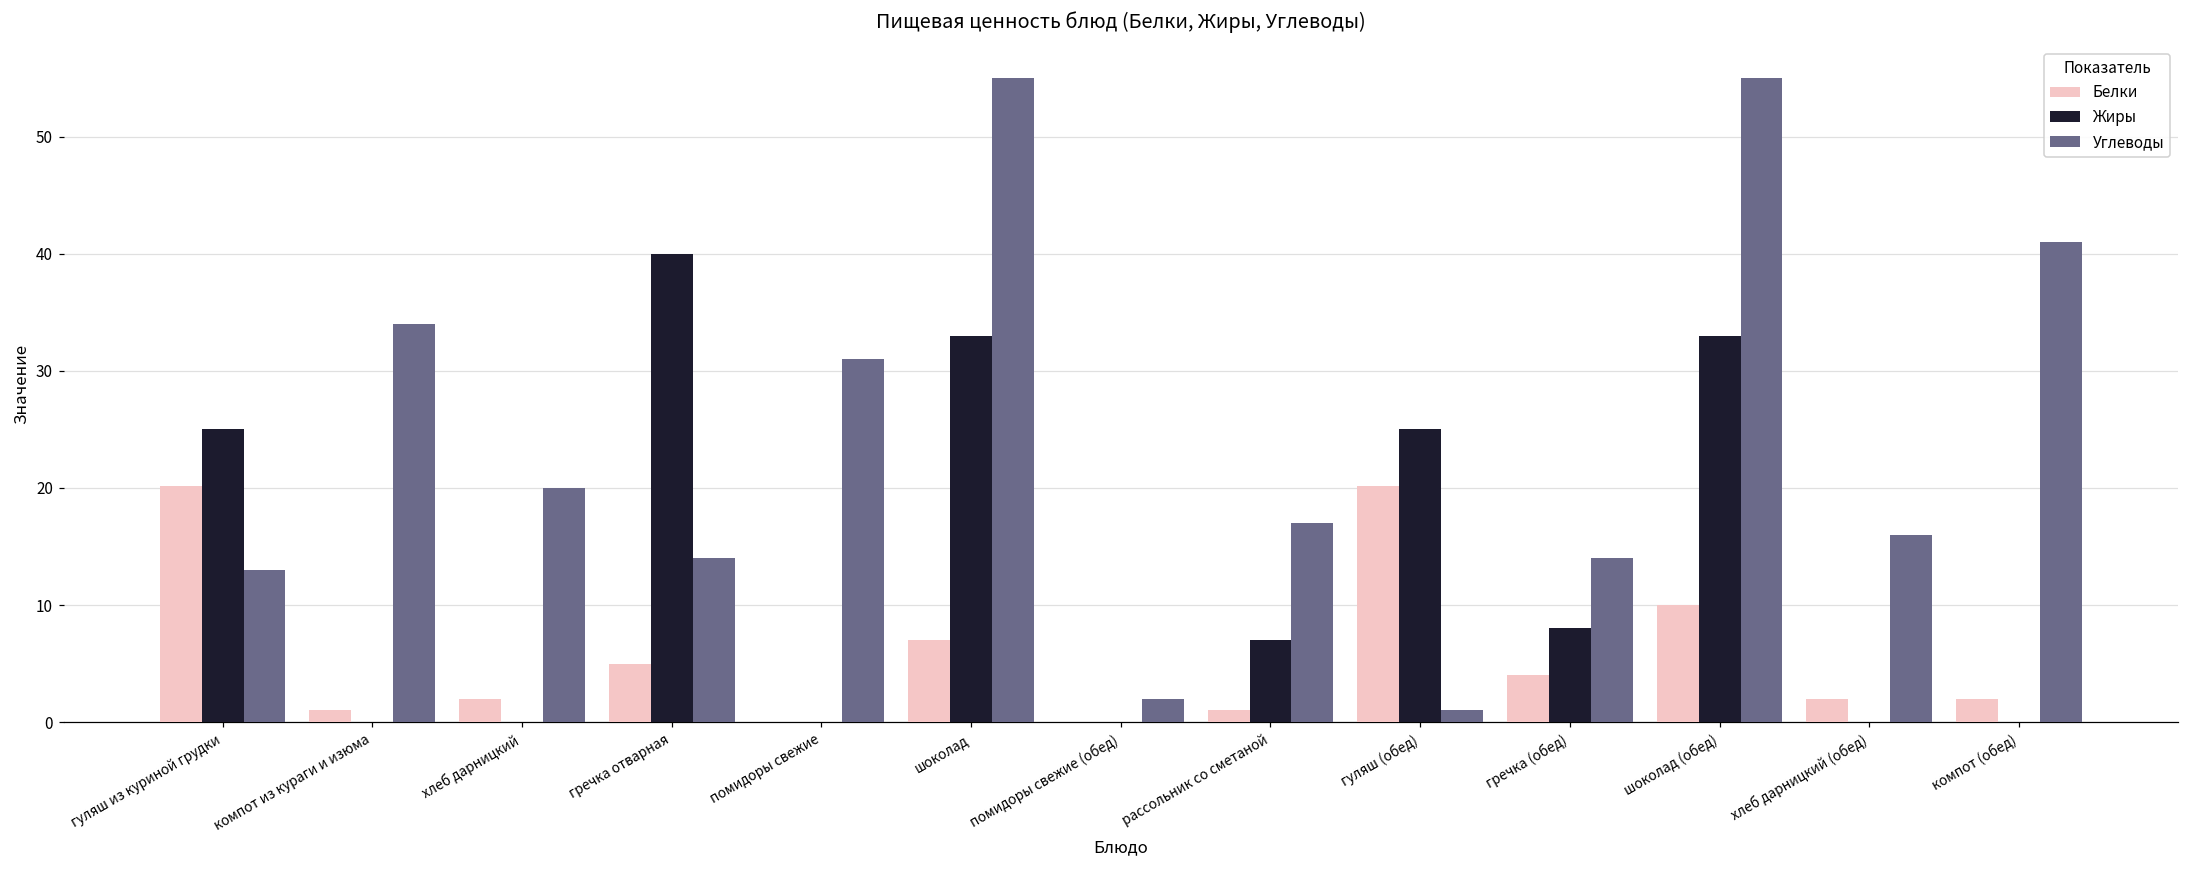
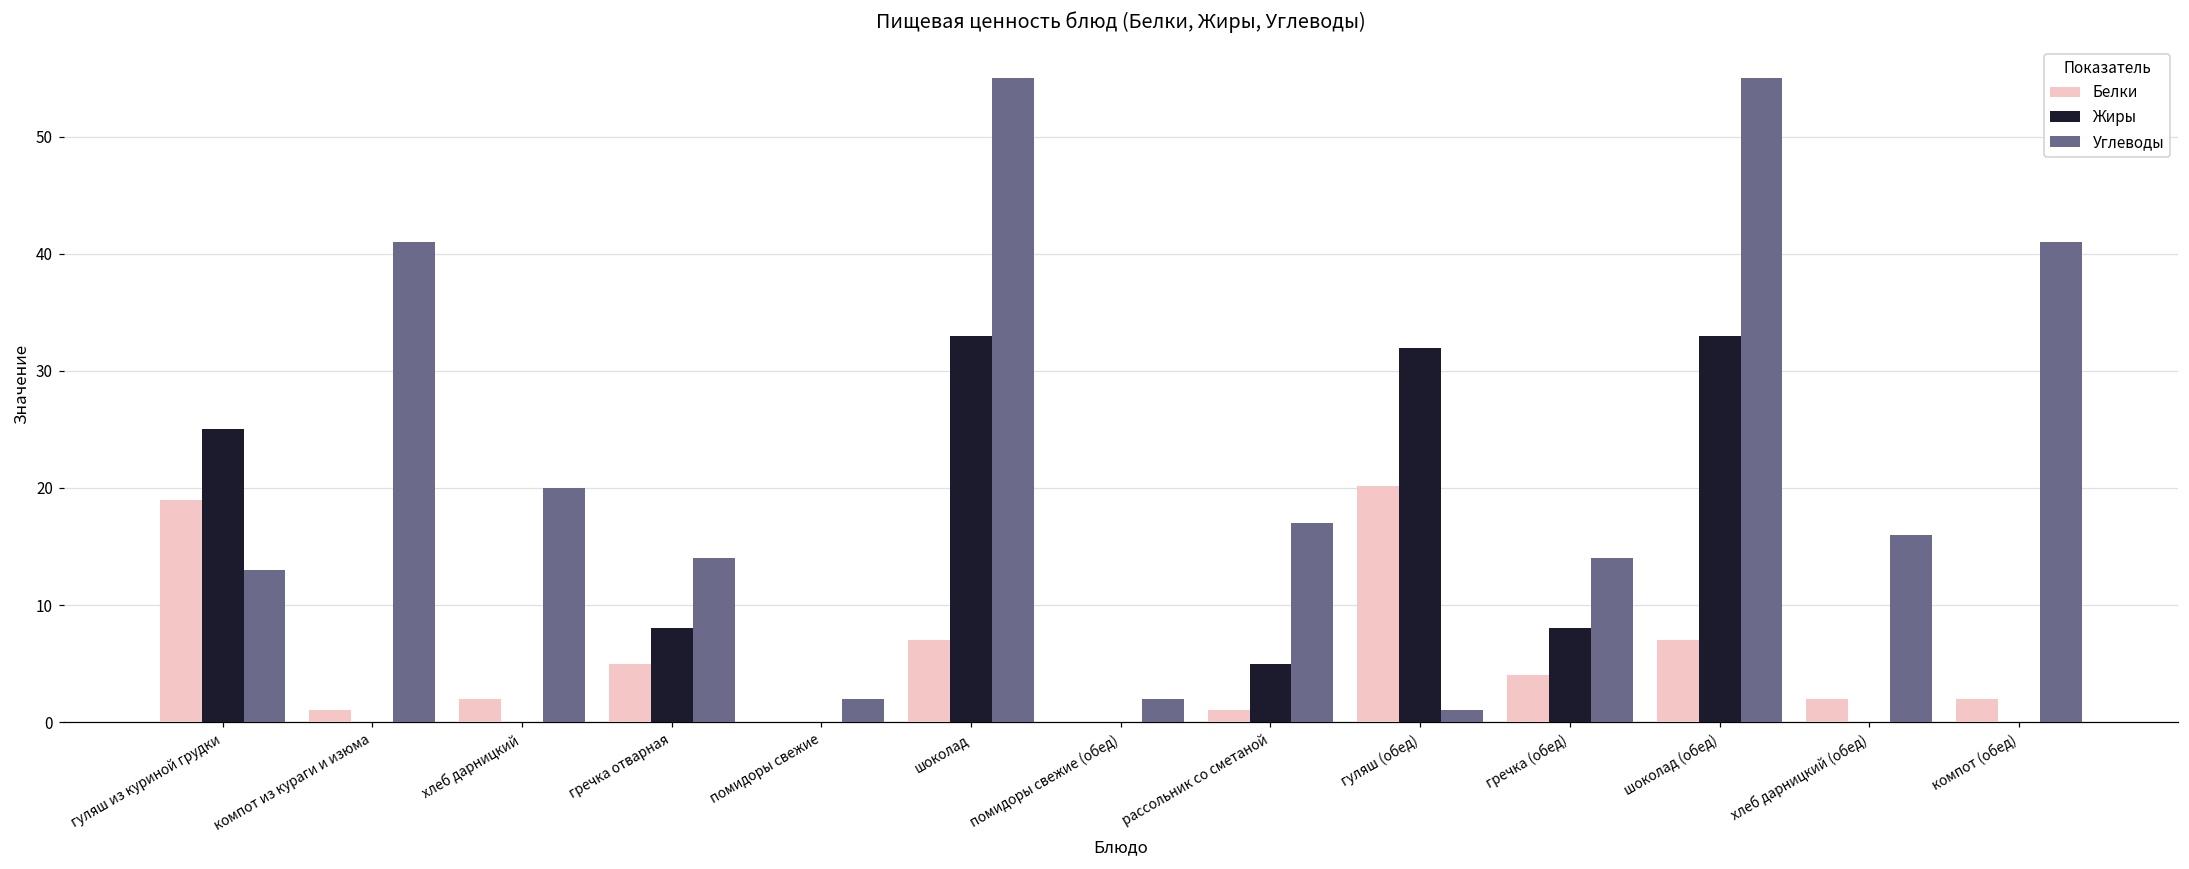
  {
    "Белки": {
-     "гуляш из куриной грудки": 20.2,
+     "гуляш из куриной грудки": 19.0,
      "компот из кураги и изюма": 1.0,
      "хлеб дарницкий": 2.0,
      "гречка отварная": 5.0,
      "помидоры свежие": 0.0,
      "шоколад": 7.0,
      "помидоры свежие (обед)": 0.0,
      "рассольник со сметаной": 1.0,
      "гуляш (обед)": 20.2,
      "гречка (обед)": 4.0,
-     "шоколад (обед)": 10,
+     "шоколад (обед)": 7,
      "хлеб дарницкий (обед)": 2.0,
      "компот (обед)": 2.0
    },
    "Жиры": {
      "гуляш из куриной грудки": 25,
      "компот из кураги и изюма": 0,
      "хлеб дарницкий": 0,
-     "гречка отварная": 40,
+     "гречка отварная": 8,
      "помидоры свежие": 0,
      "шоколад": 33,
      "помидоры свежие (обед)": 0,
-     "рассольник со сметаной": 7,
-     "гуляш (обед)": 25,
+     "рассольник со сметаной": 5,
+     "гуляш (обед)": 32,
      "гречка (обед)": 8,
      "шоколад (обед)": 33,
      "хлеб дарницкий (обед)": 0,
      "компот (обед)": 0
    },
    "Углеводы": {
      "гуляш из куриной грудки": 13,
-     "компот из кураги и изюма": 34,
+     "компот из кураги и изюма": 41,
      "хлеб дарницкий": 20,
      "гречка отварная": 14,
-     "помидоры свежие": 31,
+     "помидоры свежие": 2,
      "шоколад": 55,
      "помидоры свежие (обед)": 2,
      "рассольник со сметаной": 17,
      "гуляш (обед)": 1,
      "гречка (обед)": 14,
      "шоколад (обед)": 55,
      "хлеб дарницкий (обед)": 16,
      "компот (обед)": 41
    }
  }
